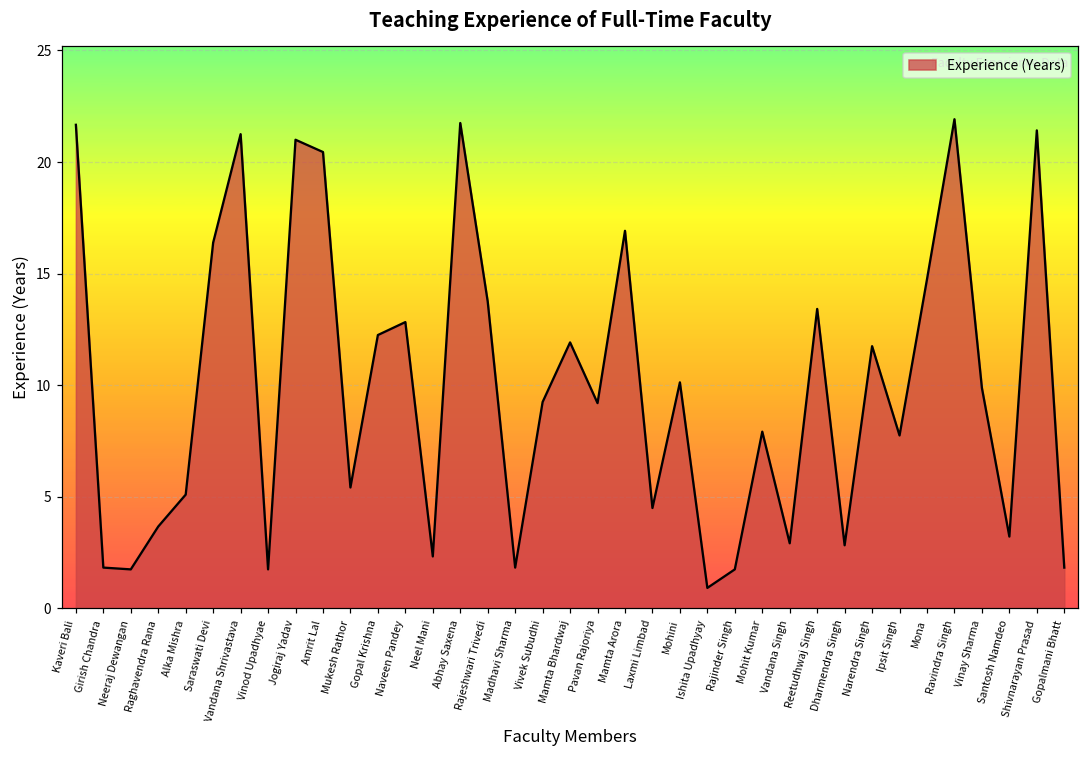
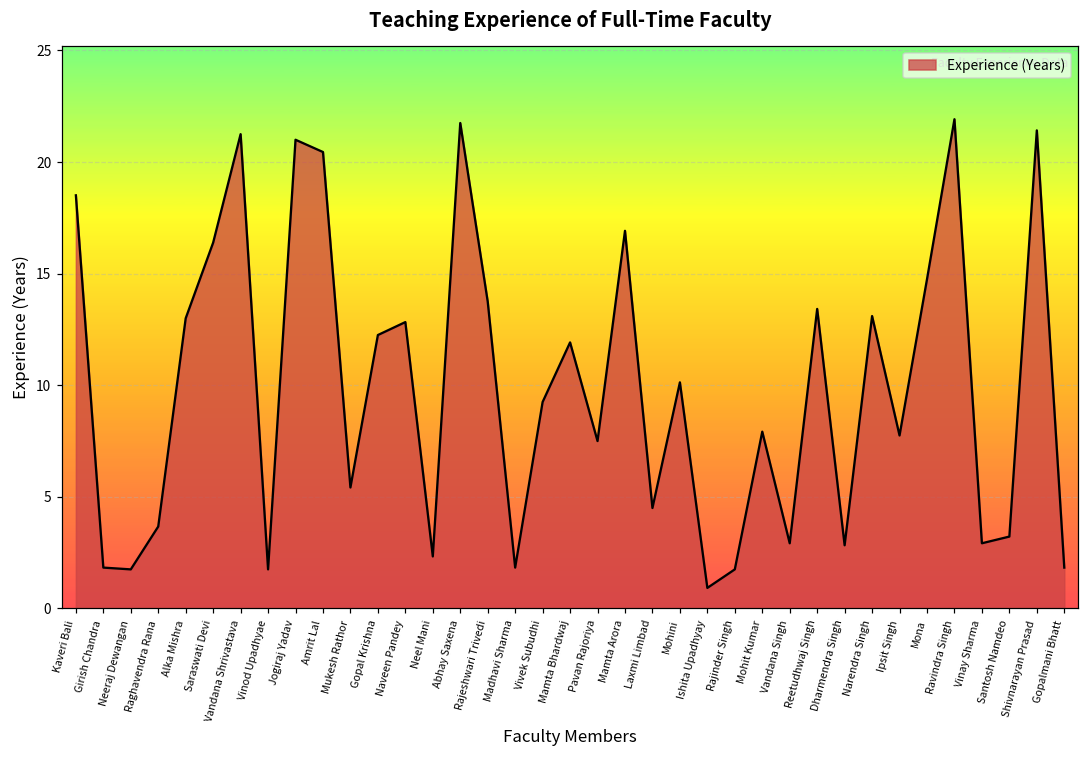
  {
-   "Kaveri Bali": 21.7,
+   "Kaveri Bali": 18.5,
    "Girish Chandra": 1.8,
    "Neeraj Dewangan": 1.8,
    "Raghavendra Rana": 3.7,
-   "Alka Mishra": 5.1,
+   "Alka Mishra": 13.0,
    "Saraswati Devi": 16.4,
    "Vandana Shrivastava": 21.3,
    "Vinod Upadhyae": 1.8,
    "Jogiraj Yadav": 21.0,
    "Amrit Lal": 20.5,
    "Mukesh Rathor": 5.4,
    "Gopal Krishna": 12.3,
    "Naveen Pandey": 12.8,
    "Neel Mani": 2.3,
    "Abhay Saxena": 21.8,
    "Rajeshwari Trivedi": 13.8,
    "Madhavi Sharma": 1.8,
    "Vivek Subudhi": 9.3,
    "Mamta Bhardwaj": 11.9,
-   "Pavan Rajoriya": 9.2,
+   "Pavan Rajoriya": 7.5,
    "Mamta Arora": 16.9,
    "Laxmi Limbad": 4.5,
    "Mohini": 10.1,
    "Ishita Upadhyay": 0.9,
    "Rajinder Singh": 1.8,
    "Mohit Kumar": 7.9,
    "Vandana Singh": 2.9,
    "Reetudhwaj Singh": 13.4,
    "Dharmendra Singh": 2.8,
-   "Narendra Singh": 11.8,
+   "Narendra Singh": 13.1,
    "Ipsit Singh": 7.8,
    "Mona": 14.8,
    "Ravindra Singh": 21.9,
-   "Vinay Sharma": 9.9,
+   "Vinay Sharma": 2.9,
    "Santosh Namdeo": 3.2,
    "Shivnarayan Prasad": 21.4,
    "Gopalmani Bhatt": 1.8
  }
